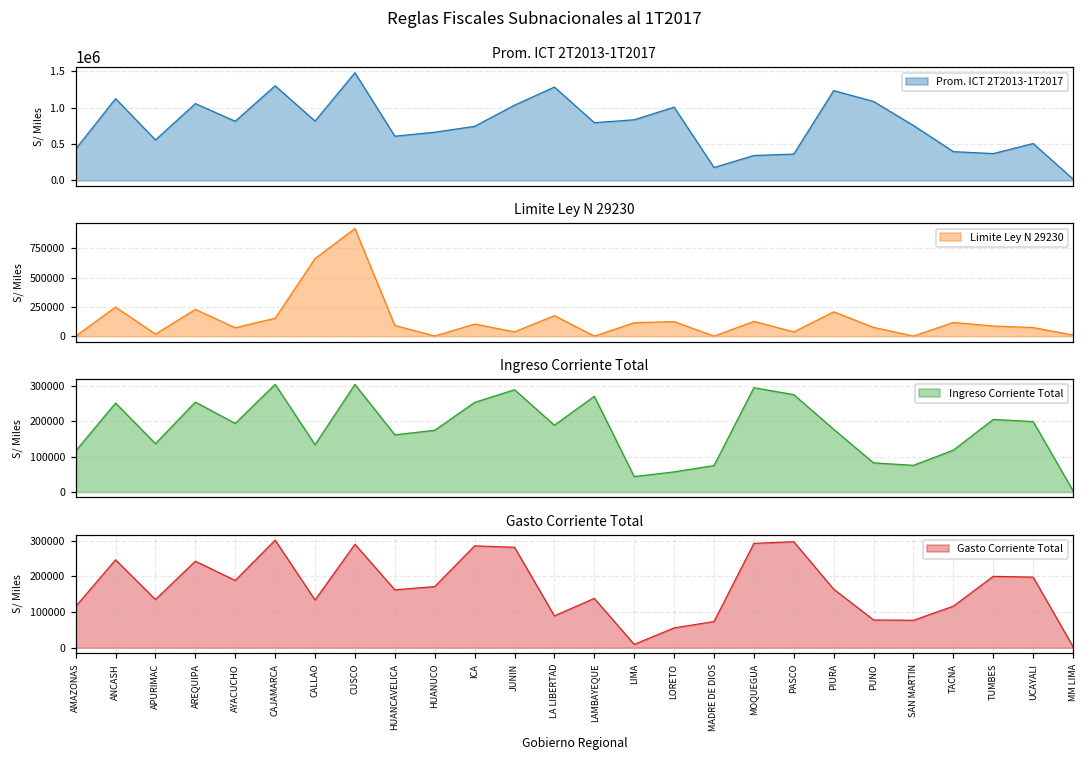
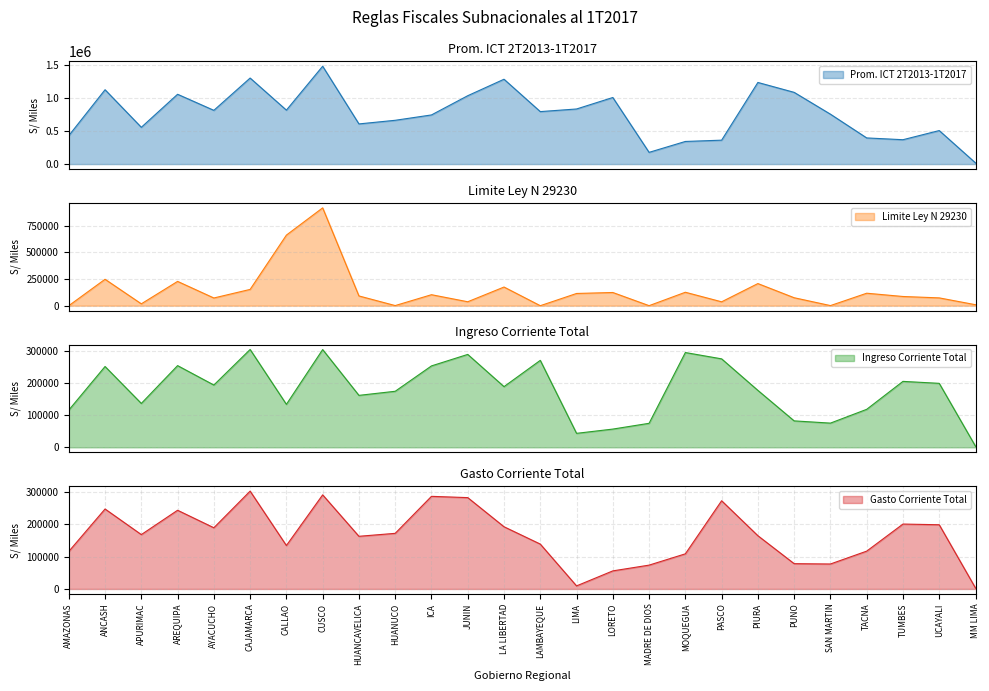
  {
    "Gasto Corriente Total": {
      "AMAZONAS": 120000,
      "ANCASH": 250000,
-     "APURIMAC": 140000,
+     "APURIMAC": 170000,
      "AREQUIPA": 240000,
      "AYACUCHO": 190000,
      "CAJAMARCA": 300000,
      "CALLAO": 130000,
      "CUSCO": 290000,
      "HUANCAVELICA": 160000,
      "HUANUCO": 170000,
      "ICA": 290000,
      "JUNIN": 280000,
-     "LA LIBERTAD": 90000,
+     "LA LIBERTAD": 190000,
      "LAMBAYEQUE": 140000,
      "LIMA": 10000,
      "LORETO": 60000,
      "MADRE DE DIOS": 70000,
-     "MOQUEGUA": 290000,
-     "PASCO": 300000,
+     "MOQUEGUA": 110000,
+     "PASCO": 270000,
      "PIURA": 160000,
      "PUNO": 80000,
      "SAN MARTIN": 80000,
      "TACNA": 120000,
      "TUMBES": 200000,
      "UCAYALI": 200000,
      "MM LIMA": 0
    }
  }
